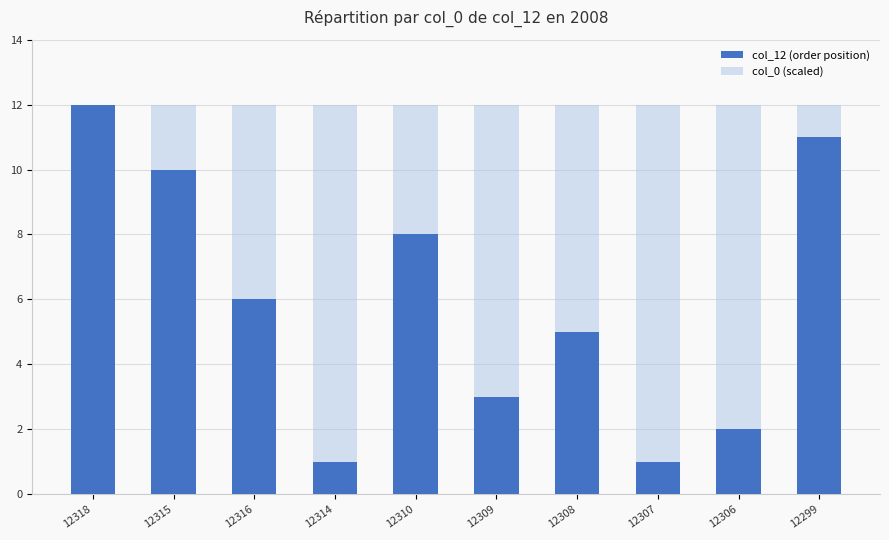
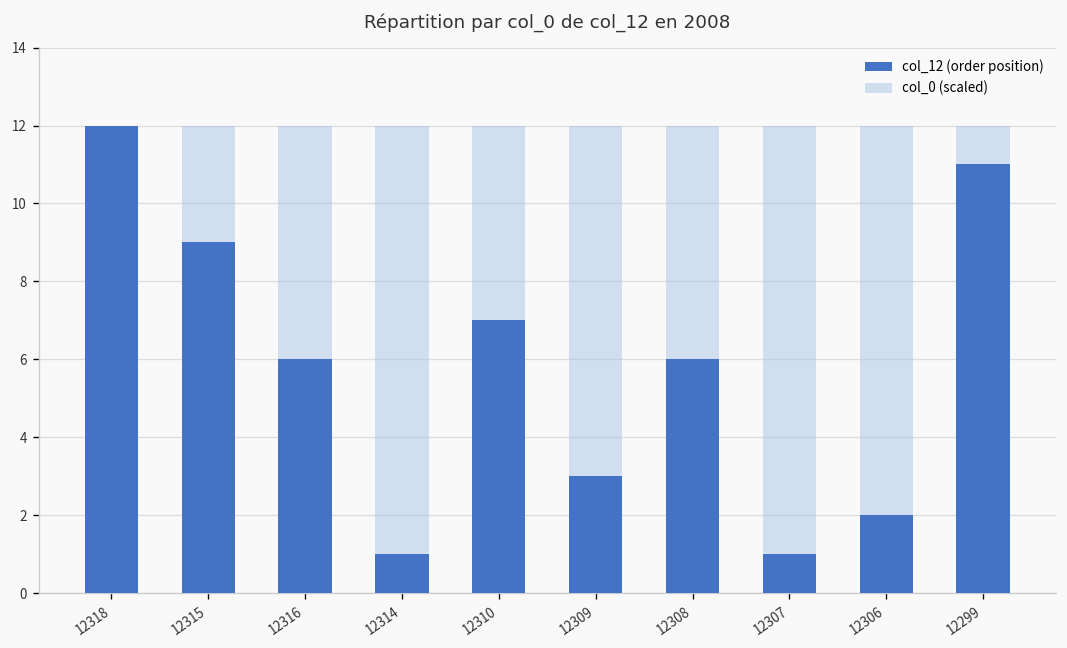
  {
    "col_12 (order position)": {
      "12318": 12,
-     "12315": 10,
-     "12310": 8,
-     "12308": 5
+     "12315": 9,
+     "12310": 7,
+     "12308": 6
    },
    "col_0 (scaled)": {
      "12318": 12,
      "12315": 12,
      "12316": 12,
      "12314": 12,
      "12310": 12,
      "12309": 12,
      "12308": 12,
      "12307": 12,
      "12306": 12,
      "12299": 12
    }
  }
